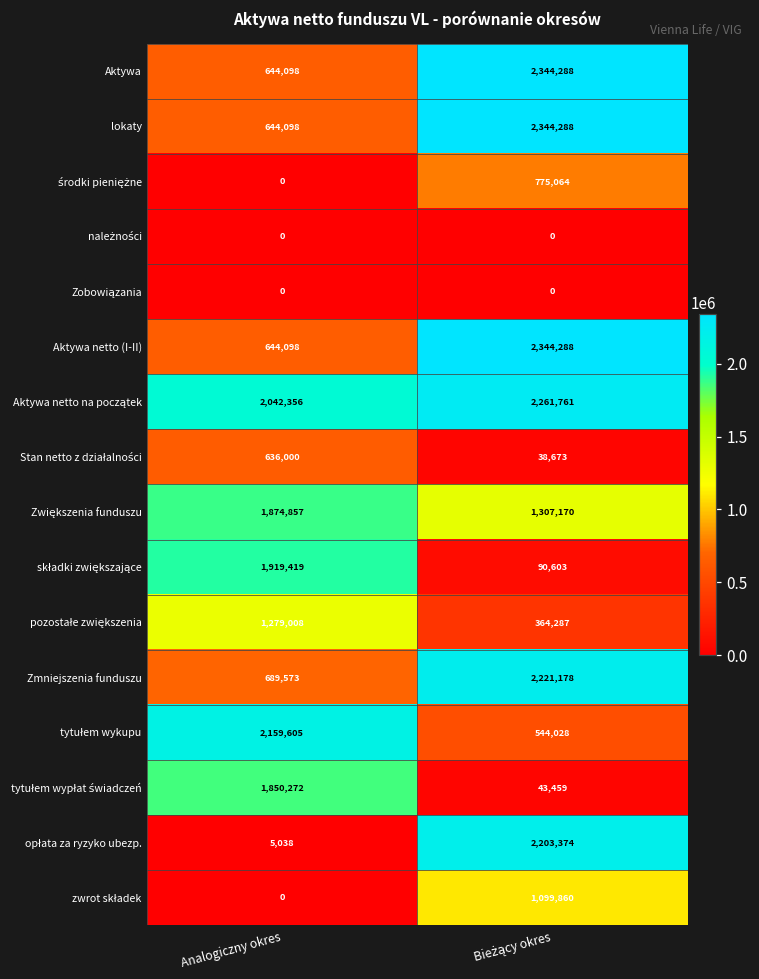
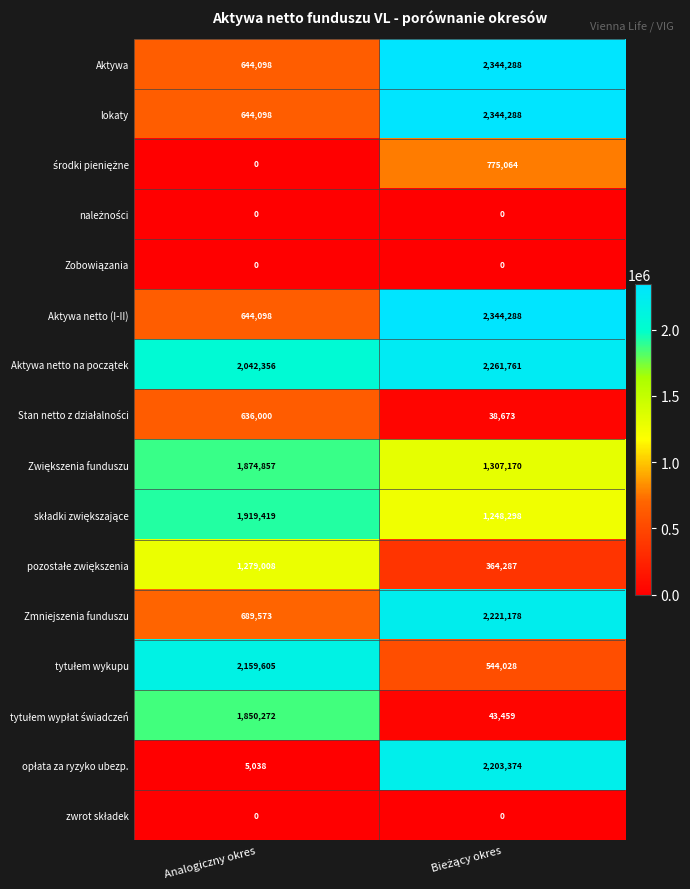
  {
    "Aktywa": {
      "Analogiczny okres": "644,098",
      "Bieżący okres": "2,344,288"
    },
    "lokaty": {
      "Analogiczny okres": "644,098",
      "Bieżący okres": "2,344,288"
    },
    "środki pieniężne": {
      "Analogiczny okres": "0",
      "Bieżący okres": "775,064"
    },
    "należności": {
      "Analogiczny okres": "0",
      "Bieżący okres": "0"
    },
    "Zobowiązania": {
      "Analogiczny okres": "0",
      "Bieżący okres": "0"
    },
    "Aktywa netto (I-II)": {
      "Analogiczny okres": "644,098",
      "Bieżący okres": "2,344,288"
    },
    "Aktywa netto na początek": {
      "Analogiczny okres": "2,042,356",
      "Bieżący okres": "2,261,761"
    },
    "Stan netto z działalności": {
      "Analogiczny okres": "636,000",
      "Bieżący okres": "38,673"
    },
    "Zwiększenia funduszu": {
      "Analogiczny okres": "1,874,857",
      "Bieżący okres": "1,307,170"
    },
    "składki zwiększające": {
      "Analogiczny okres": "1,919,419",
-     "Bieżący okres": "90,603"
+     "Bieżący okres": "1,248,298"
    },
    "pozostałe zwiększenia": {
      "Analogiczny okres": "1,279,008",
      "Bieżący okres": "364,287"
    },
    "Zmniejszenia funduszu": {
      "Analogiczny okres": "689,573",
      "Bieżący okres": "2,221,178"
    },
    "tytułem wykupu": {
      "Analogiczny okres": "2,159,605",
      "Bieżący okres": "544,028"
    },
    "tytułem wypłat świadczeń": {
      "Analogiczny okres": "1,850,272",
      "Bieżący okres": "43,459"
    },
    "opłata za ryzyko ubezp.": {
      "Analogiczny okres": "5,038",
      "Bieżący okres": "2,203,374"
    },
    "zwrot składek": {
      "Analogiczny okres": "0",
-     "Bieżący okres": "1,099,860"
+     "Bieżący okres": "0"
    }
  }
